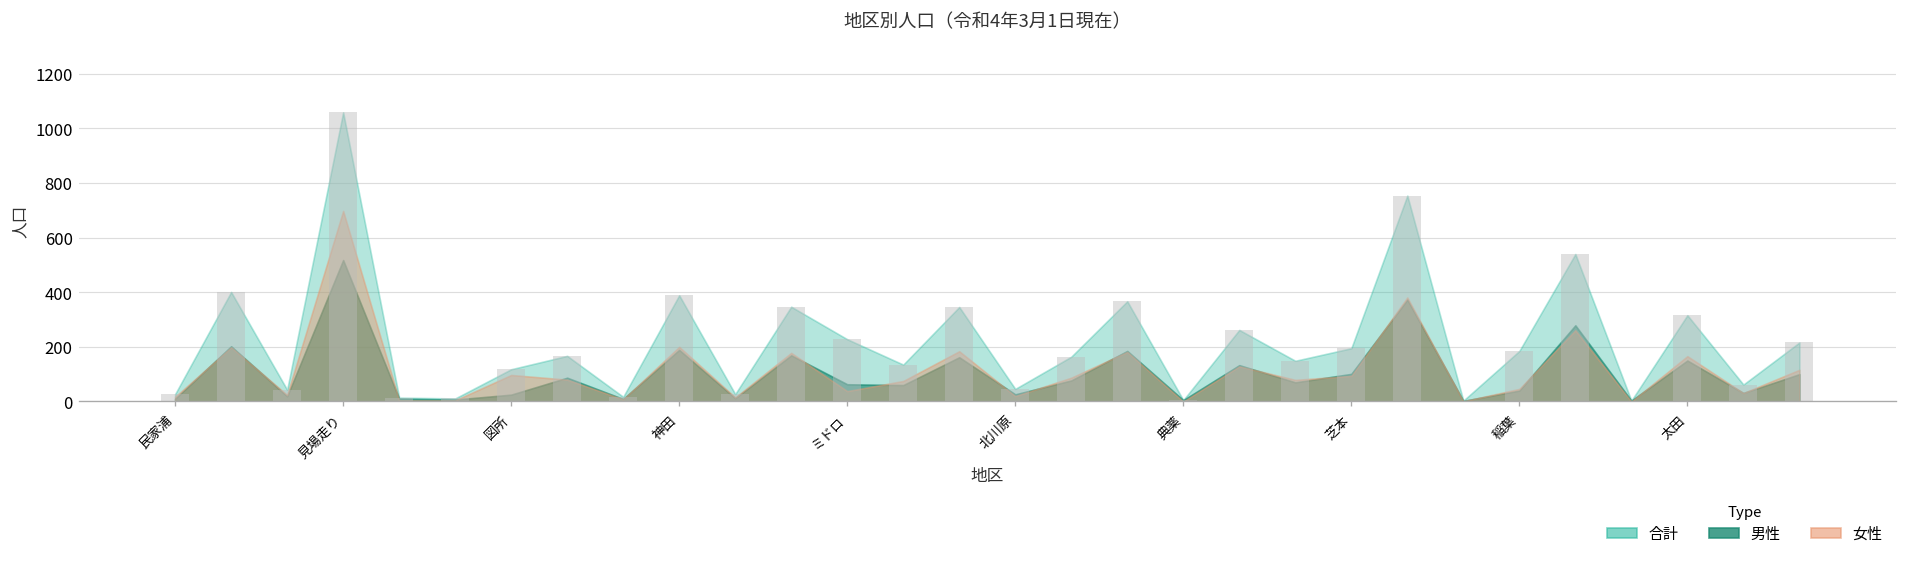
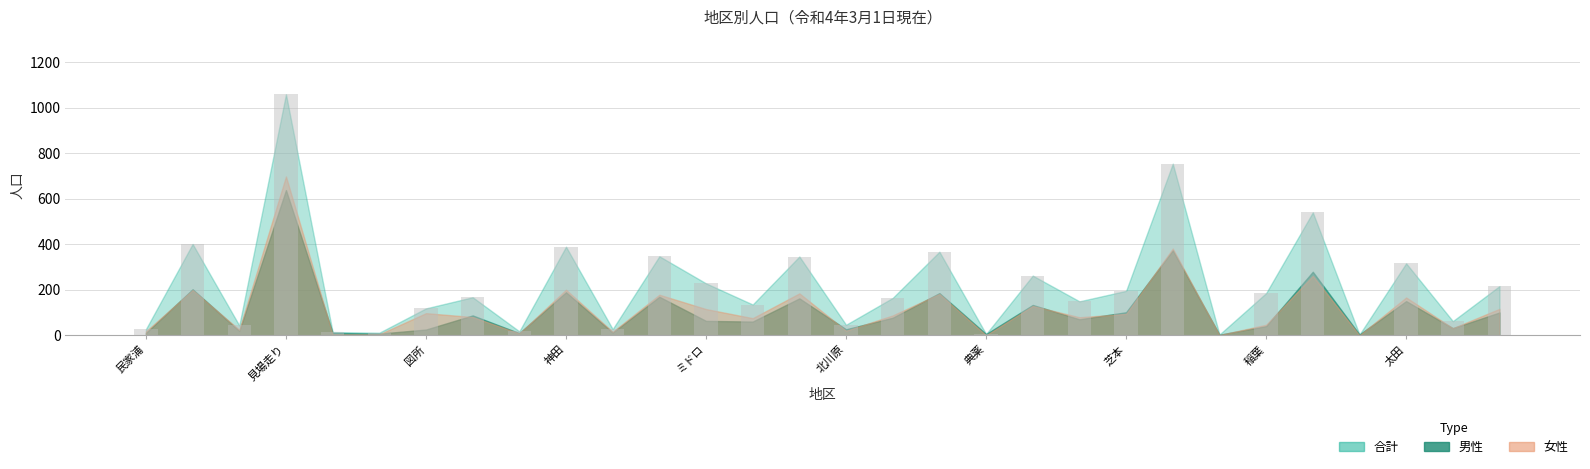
  {
    "男性": {
-     "見場走り": 520,
+     "見場走り": 640,
      "図所": 30,
      "ミドロ": 60,
      "太田": 150
    },
    "女性": {
      "見場走り": 700,
      "図所": 100,
-     "ミドロ": 40,
+     "ミドロ": 120,
      "太田": 170
    }
  }
